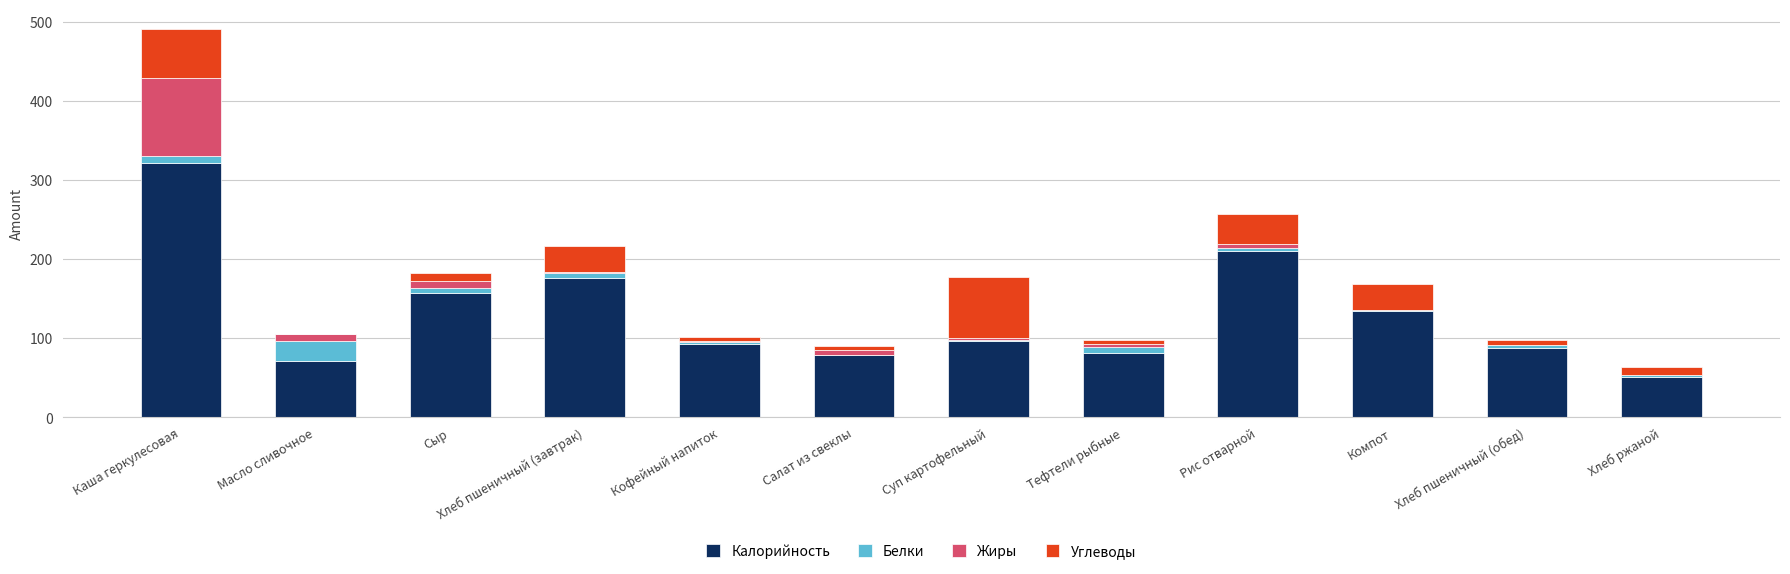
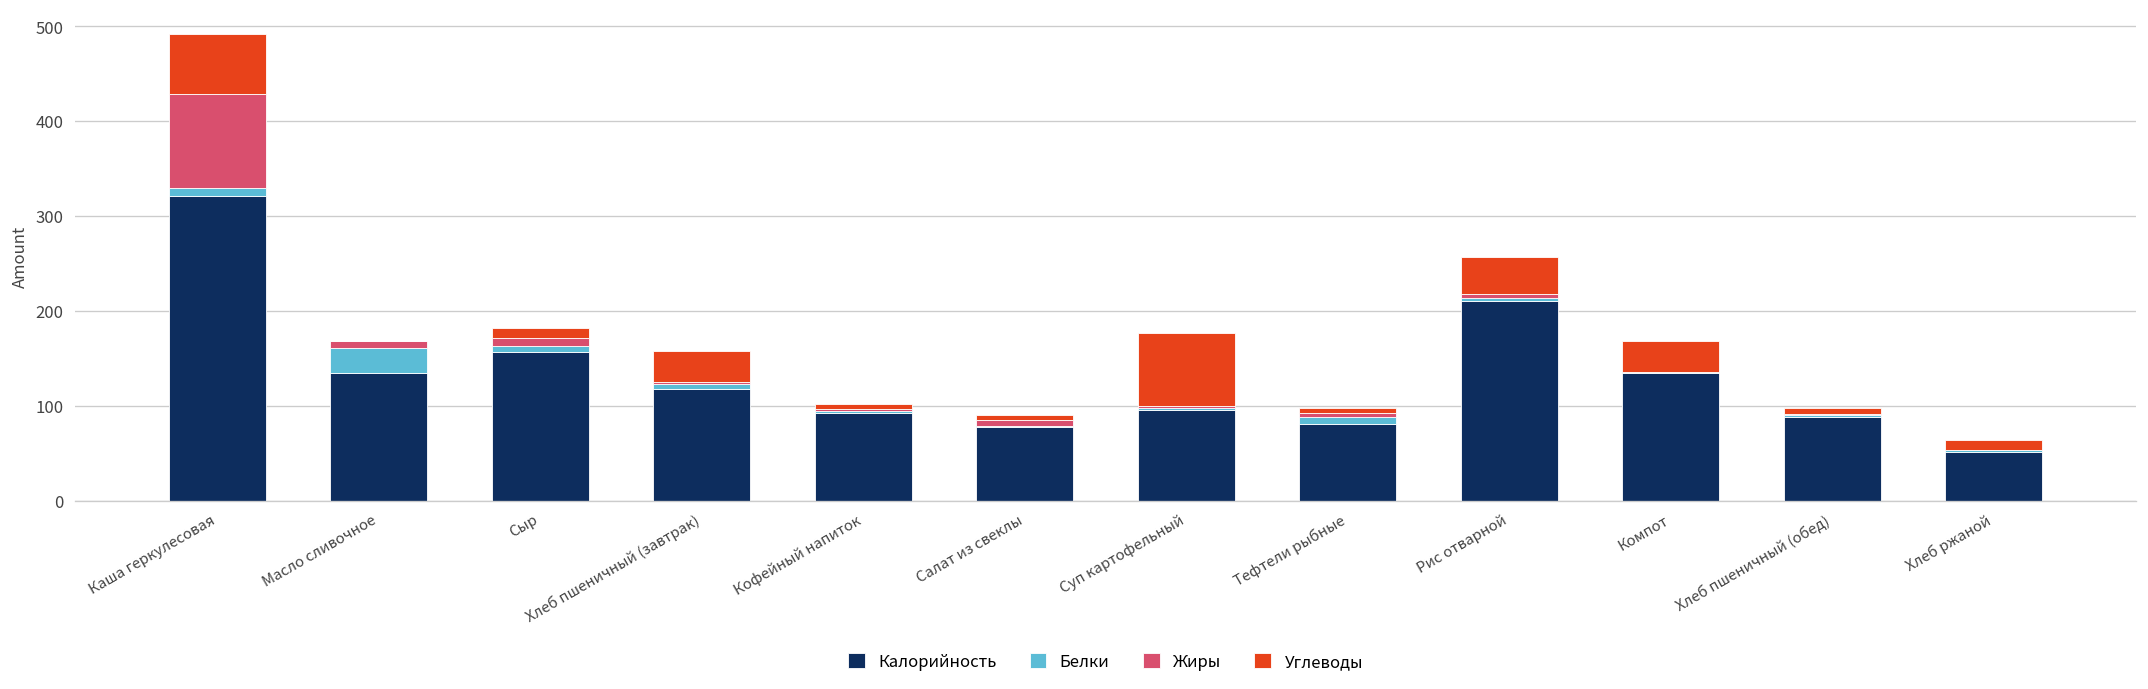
  {
    "Калорийность": {
      "Каша геркулесовая": 320,
-     "Масло сливочное": 70,
+     "Масло сливочное": 130,
      "Сыр": 160,
-     "Хлеб пшеничный (завтрак)": 180,
+     "Хлеб пшеничный (завтрак)": 120,
      "Кофейный напиток": 90,
      "Салат из свеклы": 80,
      "Суп картофельный": 100,
      "Тефтели рыбные": 80,
      "Рис отварной": 210,
      "Компот": 130,
      "Хлеб пшеничный (обед)": 90,
      "Хлеб ржаной": 50
    },
    "Белки": {
      "Каша геркулесовая": 10,
      "Масло сливочное": 30,
      "Сыр": 10,
      "Хлеб пшеничный (завтрак)": 10,
      "Тефтели рыбные": 10,
      "Рис отварной": 0
    },
    "Жиры": {
      "Каша геркулесовая": 100,
      "Масло сливочное": 10,
      "Сыр": 10,
      "Салат из свеклы": 10,
      "Тефтели рыбные": 0,
      "Рис отварной": 0
    },
    "Углеводы": {
      "Каша геркулесовая": 60,
      "Сыр": 10,
      "Хлеб пшеничный (завтрак)": 30,
      "Кофейный напиток": 10,
      "Салат из свеклы": 0,
      "Суп картофельный": 80,
      "Тефтели рыбные": 10,
      "Рис отварной": 40,
      "Компот": 30,
      "Хлеб пшеничный (обед)": 10,
      "Хлеб ржаной": 10
    }
  }
